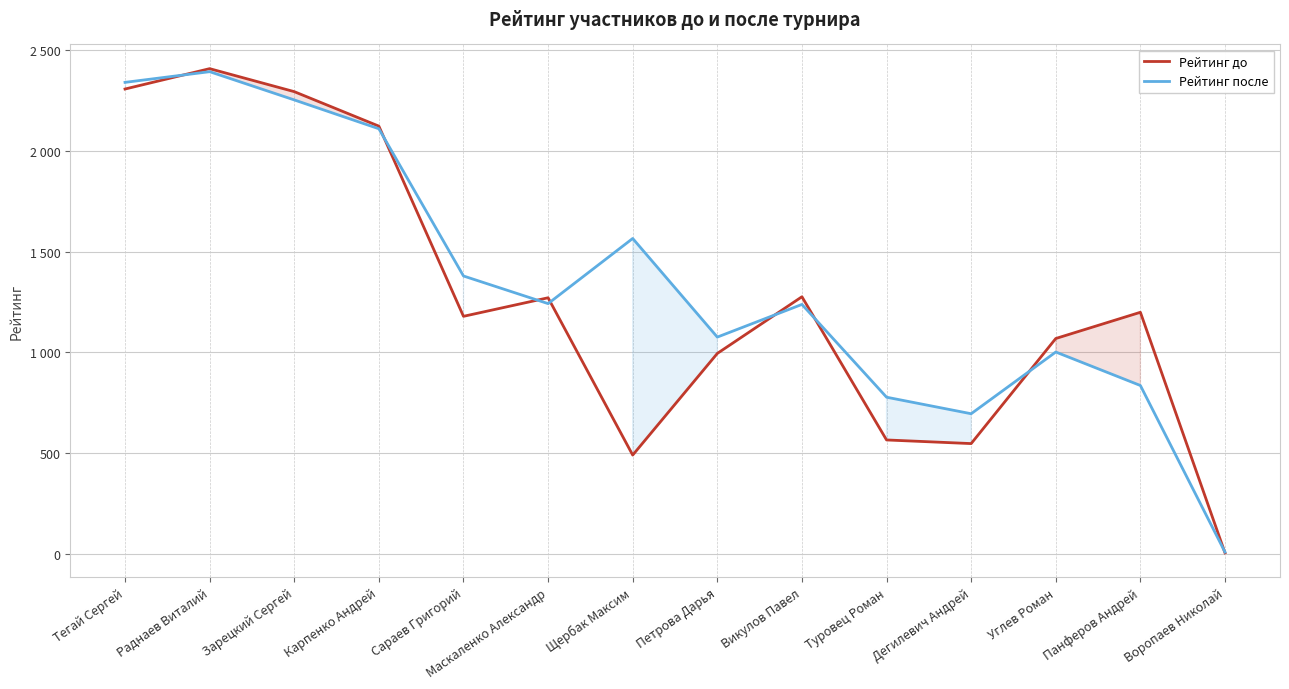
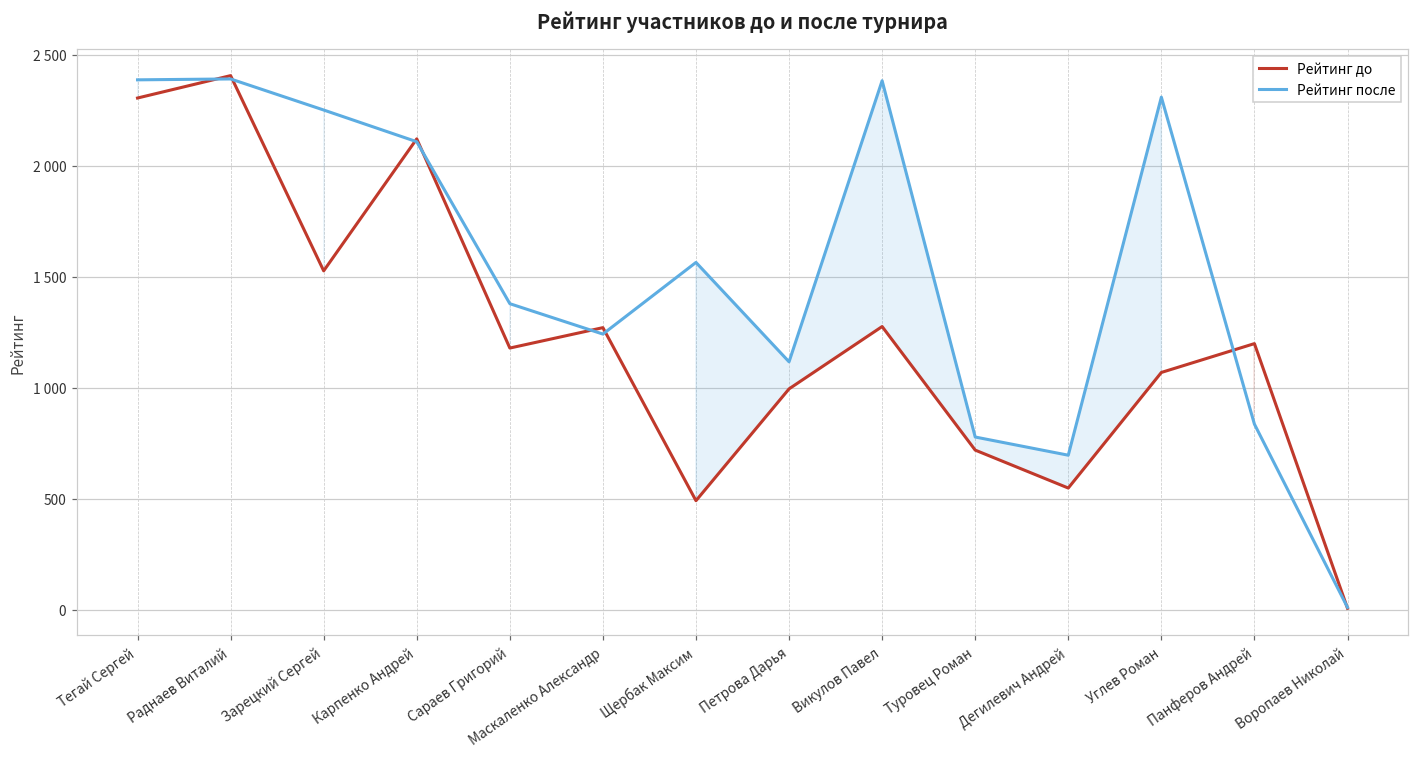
  {
    "Рейтинг до": {
      "Тегай Сергей": 2310,
      "Раднаев Виталий": 2410,
-     "Зарецкий Сергей": 2290,
+     "Зарецкий Сергей": 1530,
      "Карпенко Андрей": 2120,
      "Сараев Григорий": 1180,
      "Маскаленко Александр": 1270,
      "Щербак Максим": 490,
      "Петрова Дарья": 1000,
      "Викулов Павел": 1280,
-     "Туровец Роман": 570,
+     "Туровец Роман": 720,
      "Дегилевич Андрей": 550,
      "Углев Роман": 1070,
      "Панферов Андрей": 1200
    },
    "Рейтинг после": {
-     "Тегай Сергей": 2340,
+     "Тегай Сергей": 2390,
      "Раднаев Виталий": 2390,
      "Зарецкий Сергей": 2250,
      "Карпенко Андрей": 2110,
      "Сараев Григорий": 1380,
      "Маскаленко Александр": 1240,
      "Щербак Максим": 1570,
-     "Петрова Дарья": 1080,
-     "Викулов Павел": 1240,
+     "Петрова Дарья": 1120,
+     "Викулов Павел": 2380,
      "Туровец Роман": 780,
      "Дегилевич Андрей": 700,
-     "Углев Роман": 1000,
+     "Углев Роман": 2310,
      "Панферов Андрей": 840
    }
  }
